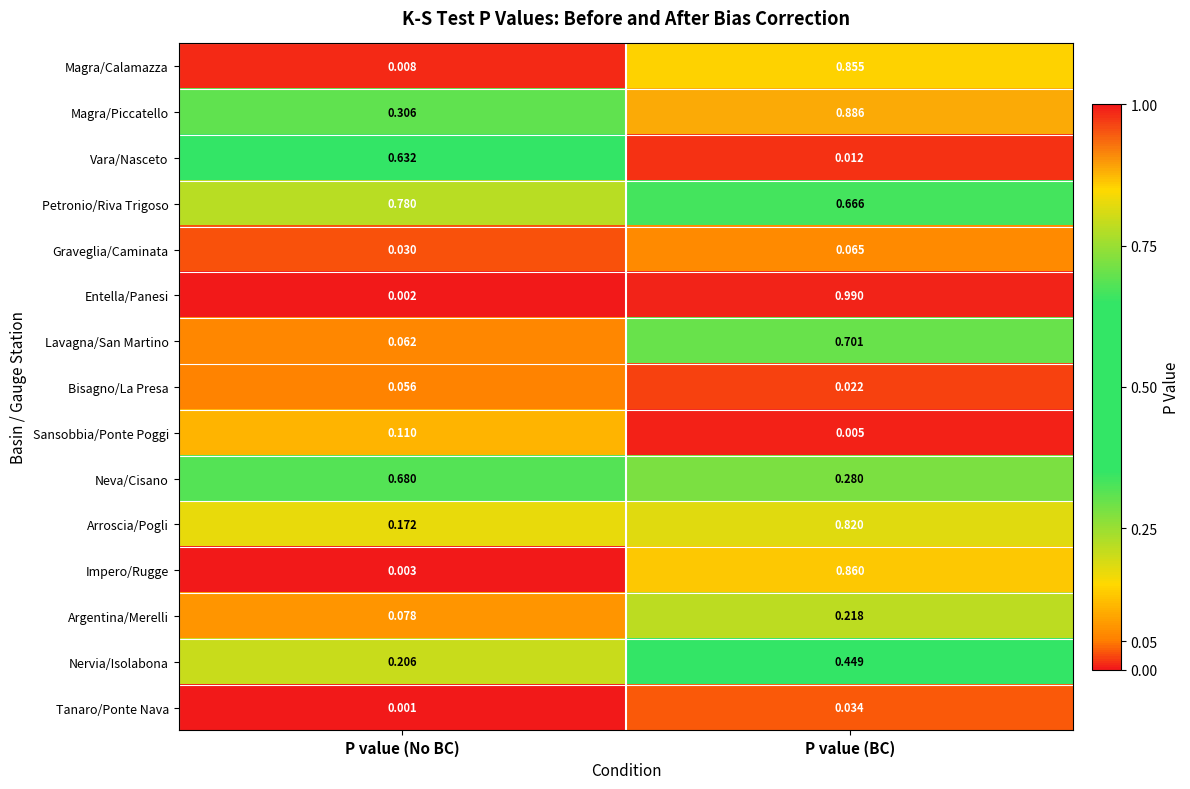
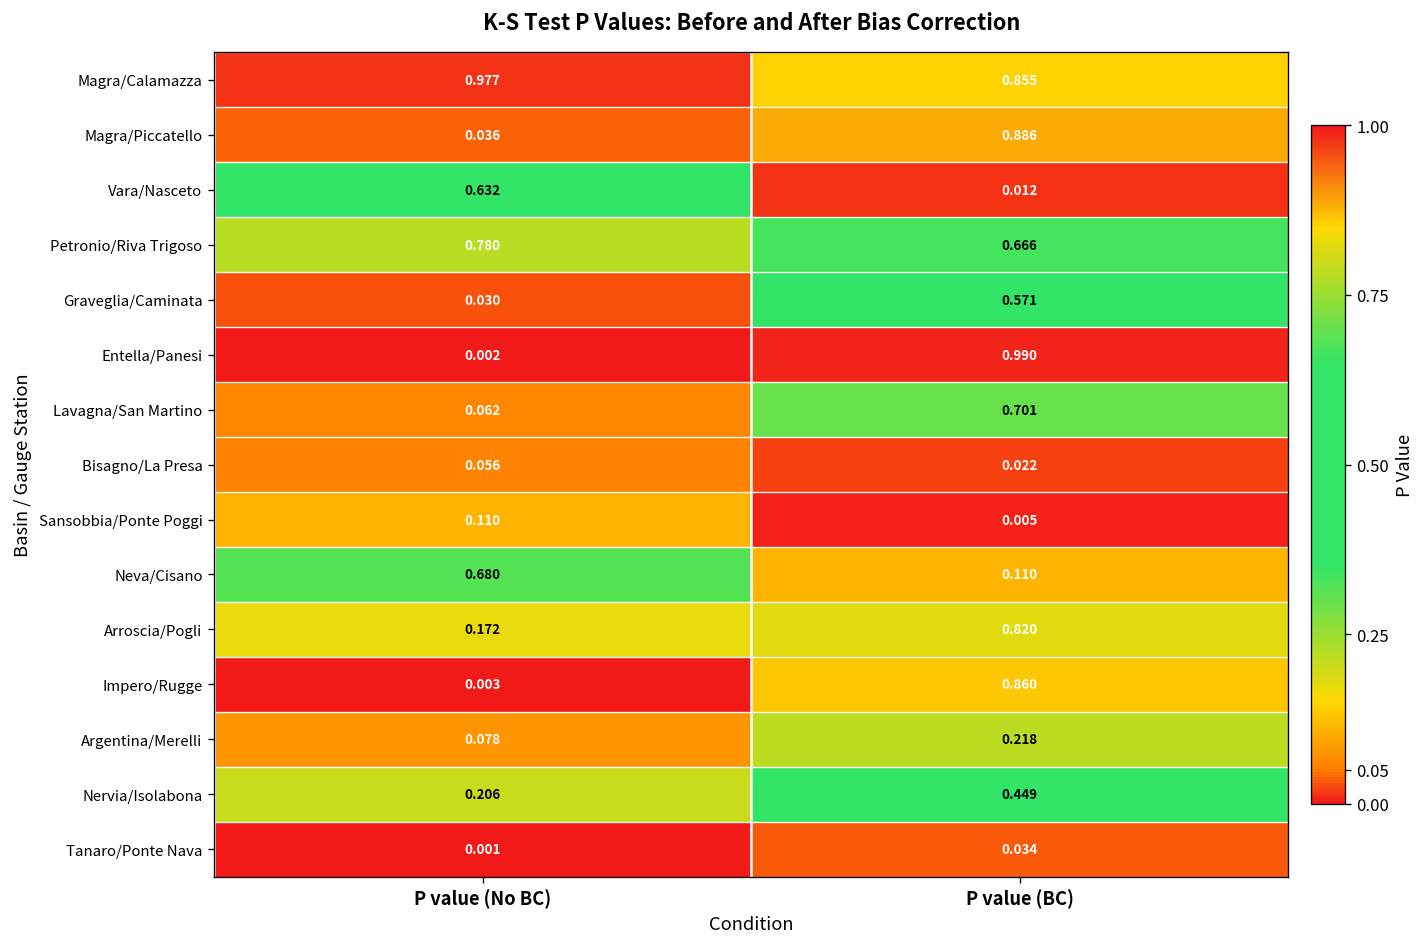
  {
    "Magra/Calamazza": {
-     "P value (No BC)": 0.008,
+     "P value (No BC)": 0.977,
      "P value (BC)": 0.855
    },
    "Magra/Piccatello": {
-     "P value (No BC)": 0.306,
+     "P value (No BC)": 0.036,
      "P value (BC)": 0.886
    },
    "Vara/Nasceto": {
      "P value (No BC)": 0.632,
      "P value (BC)": 0.012
    },
    "Petronio/Riva Trigoso": {
      "P value (No BC)": 0.780,
      "P value (BC)": 0.666
    },
    "Graveglia/Caminata": {
      "P value (No BC)": 0.030,
-     "P value (BC)": 0.065
+     "P value (BC)": 0.571
    },
    "Entella/Panesi": {
      "P value (No BC)": 0.002,
      "P value (BC)": 0.990
    },
    "Lavagna/San Martino": {
      "P value (No BC)": 0.062,
      "P value (BC)": 0.701
    },
    "Bisagno/La Presa": {
      "P value (No BC)": 0.056,
      "P value (BC)": 0.022
    },
    "Sansobbia/Ponte Poggi": {
      "P value (No BC)": 0.110,
      "P value (BC)": 0.005
    },
    "Neva/Cisano": {
      "P value (No BC)": 0.680,
-     "P value (BC)": 0.280
+     "P value (BC)": 0.110
    },
    "Arroscia/Pogli": {
      "P value (No BC)": 0.172,
      "P value (BC)": 0.820
    },
    "Impero/Rugge": {
      "P value (No BC)": 0.003,
      "P value (BC)": 0.860
    },
    "Argentina/Merelli": {
      "P value (No BC)": 0.078,
      "P value (BC)": 0.218
    },
    "Nervia/Isolabona": {
      "P value (No BC)": 0.206,
      "P value (BC)": 0.449
    },
    "Tanaro/Ponte Nava": {
      "P value (No BC)": 0.001,
      "P value (BC)": 0.034
    }
  }
